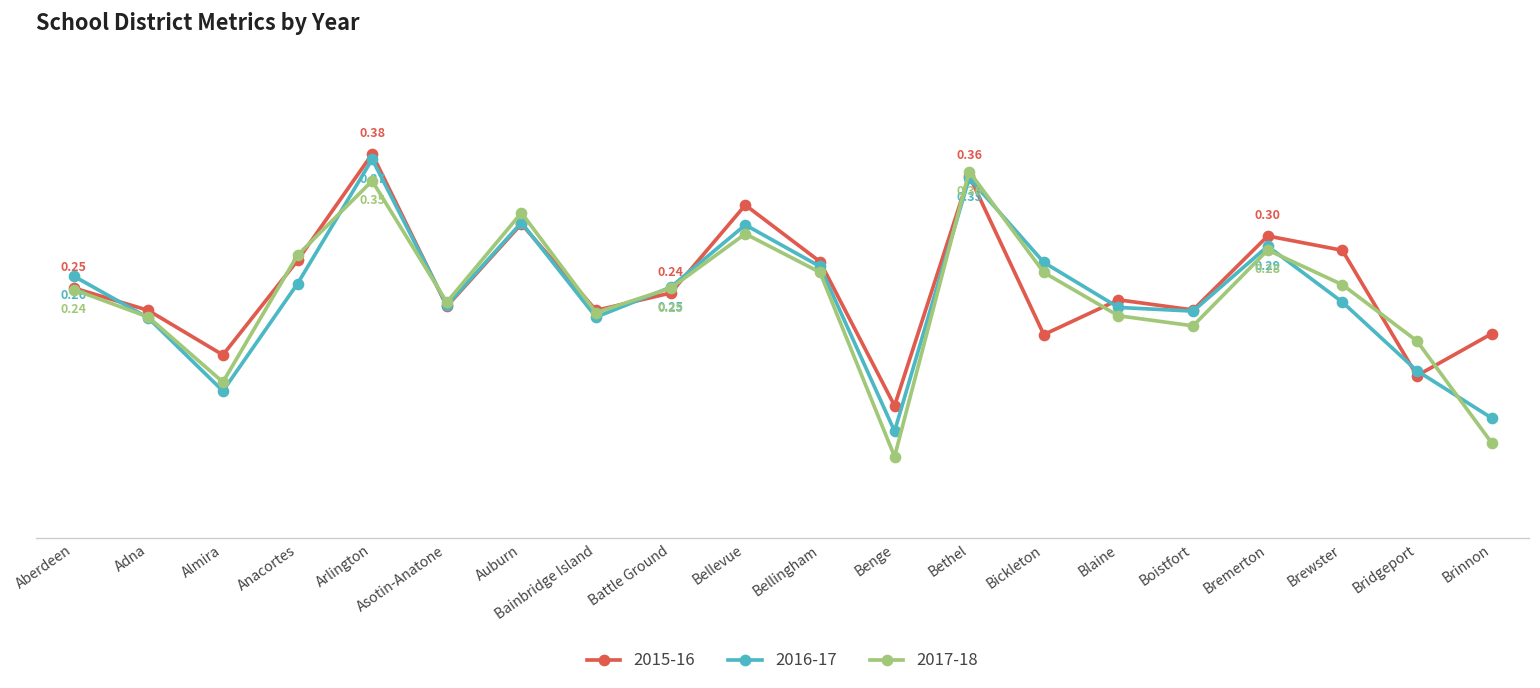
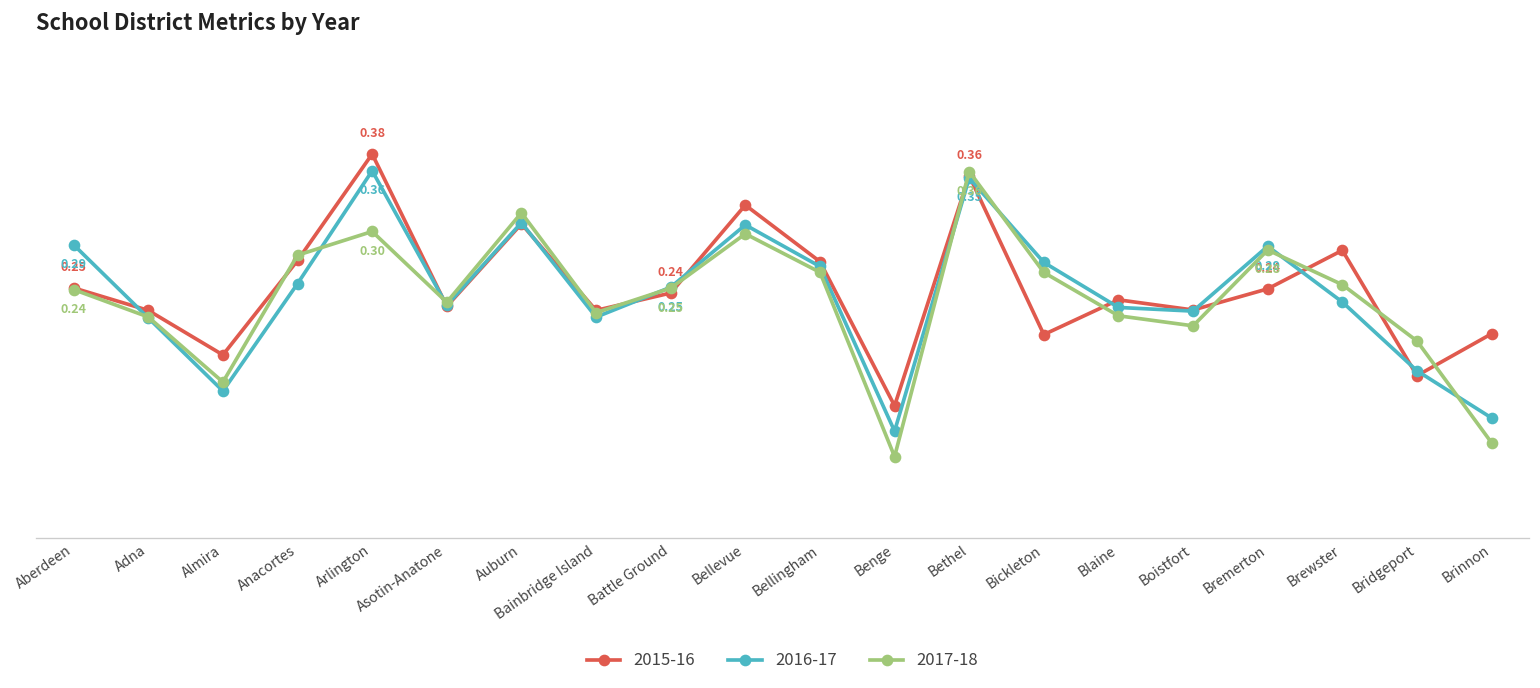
  {
    "2015-16": {
      "Arlington": 0.38,
      "Battle Ground": 0.24,
-     "Bremerton": 0.30
+     "Bremerton": 0.24
    },
    "2016-17": {
-     "Aberdeen": 0.26,
-     "Arlington": 0.37
+     "Aberdeen": 0.29,
+     "Arlington": 0.36
    },
    "2017-18": {
-     "Arlington": 0.35,
+     "Arlington": 0.30,
      "Bethel": 0.36
    }
  }
